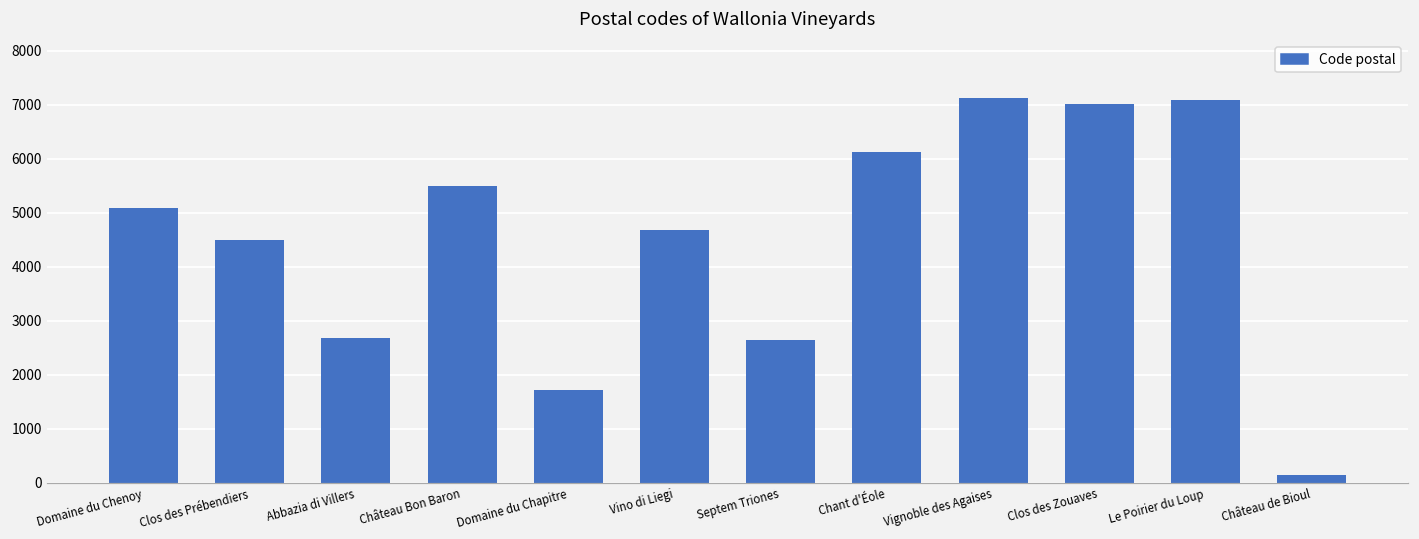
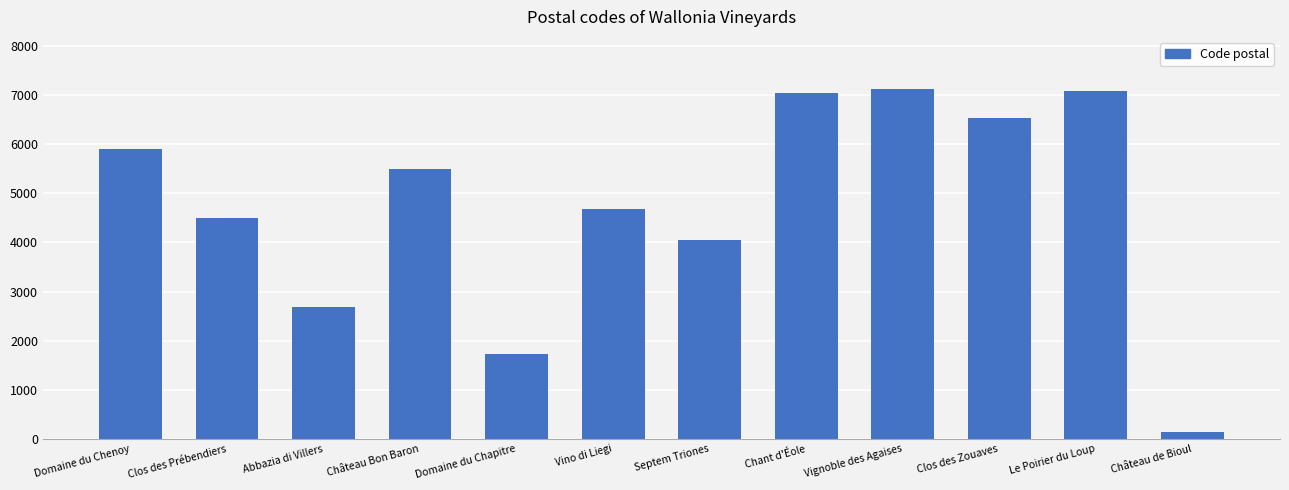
  {
-   "Domaine du Chenoy": 5100,
+   "Domaine du Chenoy": 5900,
    "Clos des Prébendiers": 4500,
    "Abbazia di Villers": 2700,
    "Château Bon Baron": 5500,
    "Domaine du Chapitre": 1700,
    "Vino di Liegi": 4700,
-   "Septem Triones": 2600,
-   "Chant d'Éole": 6100,
+   "Septem Triones": 4100,
+   "Chant d'Éole": 7000,
    "Vignoble des Agaises": 7100,
-   "Clos des Zouaves": 7000,
+   "Clos des Zouaves": 6500,
    "Le Poirier du Loup": 7100,
    "Château de Bioul": 100
  }
